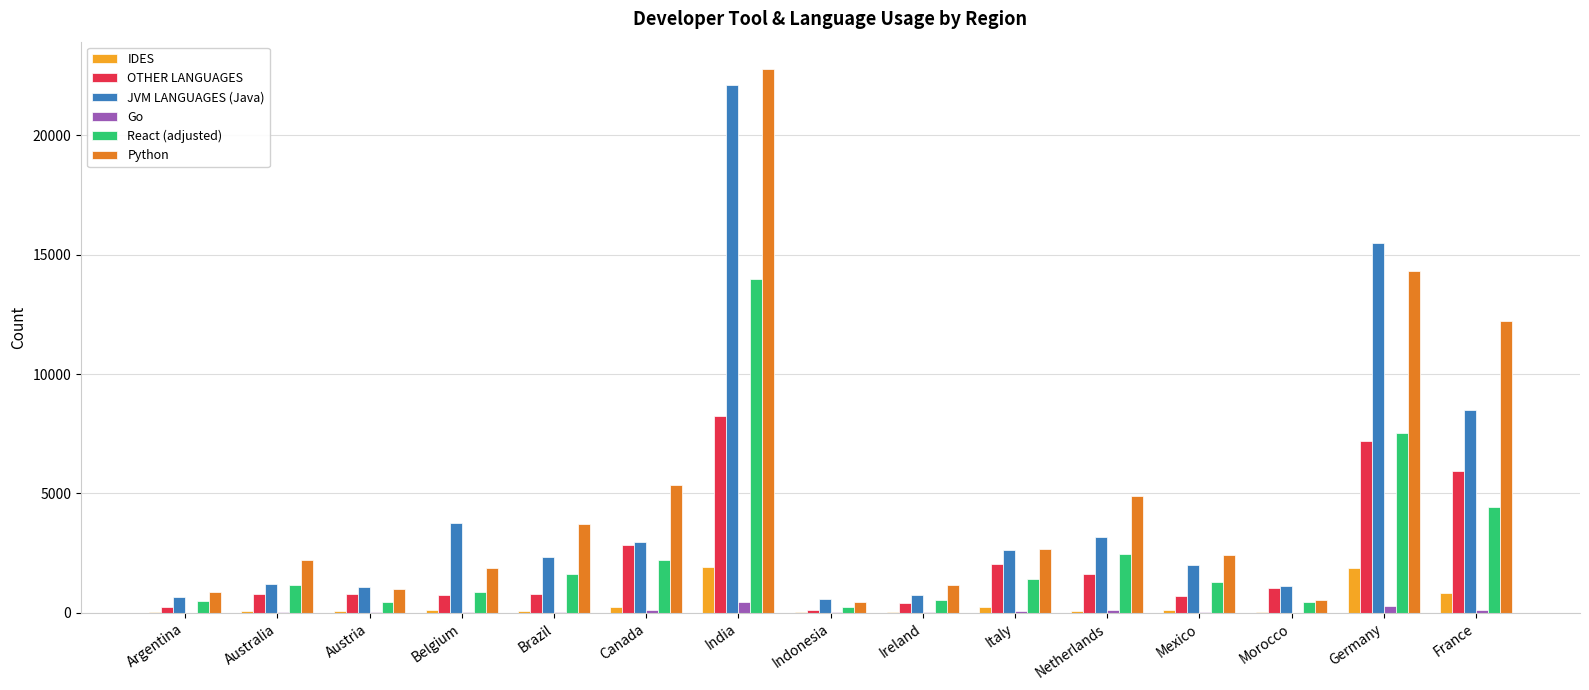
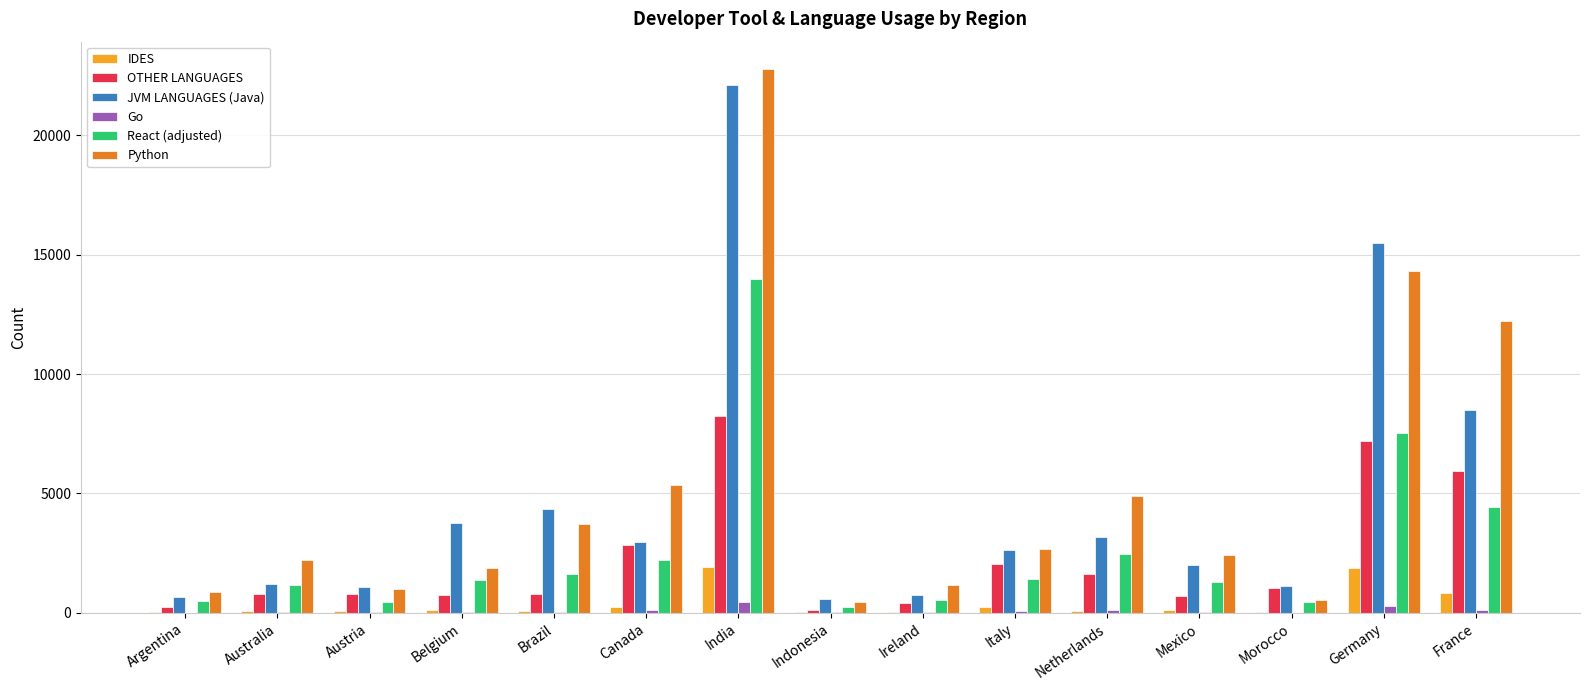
  {
    "OTHER LANGUAGES": {
      "Argentina": 300,
      "Australia": 800,
      "Austria": 800,
      "Belgium": 800,
      "Brazil": 800,
      "Canada": 2900,
      "India": 8300,
      "Indonesia": 100,
      "Ireland": 400,
      "Italy": 2100,
      "Netherlands": 1600,
      "Mexico": 700,
      "Morocco": 1100,
      "Germany": 7200,
      "France": 5900
    },
    "JVM LANGUAGES (Java)": {
      "Argentina": 700,
      "Australia": 1200,
      "Austria": 1100,
      "Belgium": 3800,
-     "Brazil": 2400,
+     "Brazil": 4400,
      "Canada": 3000,
      "India": 22100,
      "Indonesia": 600,
      "Ireland": 700,
      "Italy": 2600,
      "Netherlands": 3200,
      "Mexico": 2000,
      "Morocco": 1100,
      "Germany": 15500,
      "France": 8500
    },
    "Go": {
      "Canada": 100,
      "India": 400,
      "Netherlands": 100,
      "Morocco": 0,
      "Germany": 300,
      "France": 100
    },
    "React (adjusted)": {
      "Argentina": 500,
      "Australia": 1200,
      "Austria": 500,
-     "Belgium": 900,
+     "Belgium": 1400,
      "Brazil": 1600,
      "Canada": 2200,
      "India": 14000,
      "Indonesia": 300,
      "Ireland": 500,
      "Italy": 1400,
      "Netherlands": 2500,
      "Mexico": 1300,
      "Morocco": 500,
      "Germany": 7500,
      "France": 4400
    }
  }
